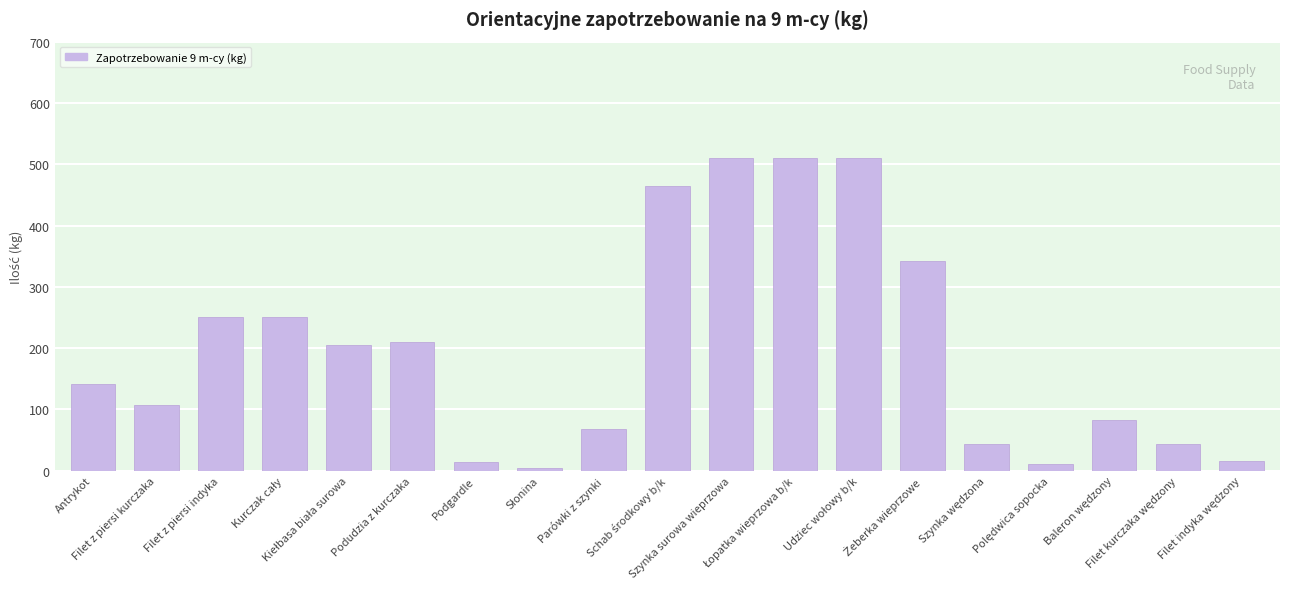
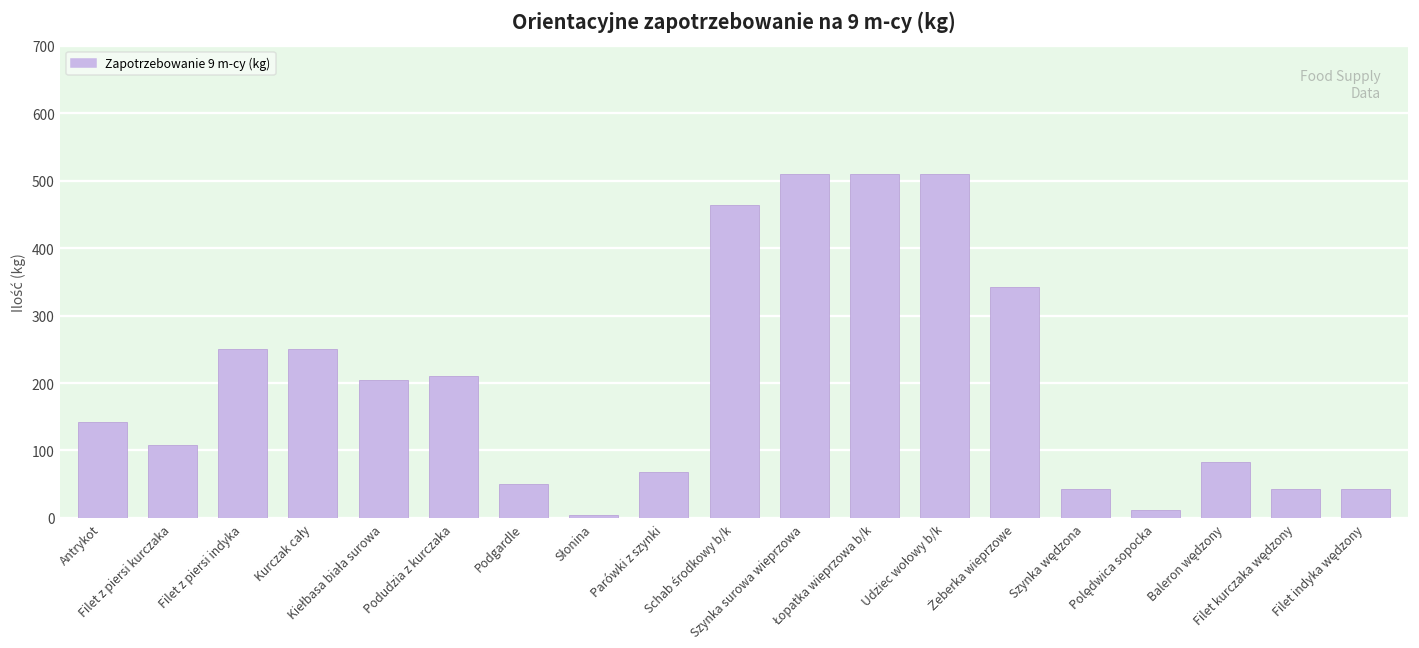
  {
    "Antrykot": 140,
    "Filet z piersi kurczaka": 110,
    "Filet z piersi indyka": 250,
    "Kurczak cały": 250,
    "Kiełbasa biała surowa": 210,
    "Podudzia z kurczaka": 210,
-   "Podgardle": 20,
+   "Podgardle": 50,
    "Słonina": 10,
    "Parówki z szynki": 70,
    "Schab środkowy b/k": 460,
    "Szynka surowa wieprzowa": 510,
    "Łopatka wieprzowa b/k": 510,
    "Udziec wołowy b/k": 510,
    "Żeberka wieprzowe": 340,
    "Szynka wędzona": 40,
    "Polędwica sopocka": 10,
    "Baleron wędzony": 80,
    "Filet kurczaka wędzony": 40,
-   "Filet indyka wędzony": 20
+   "Filet indyka wędzony": 40
  }
